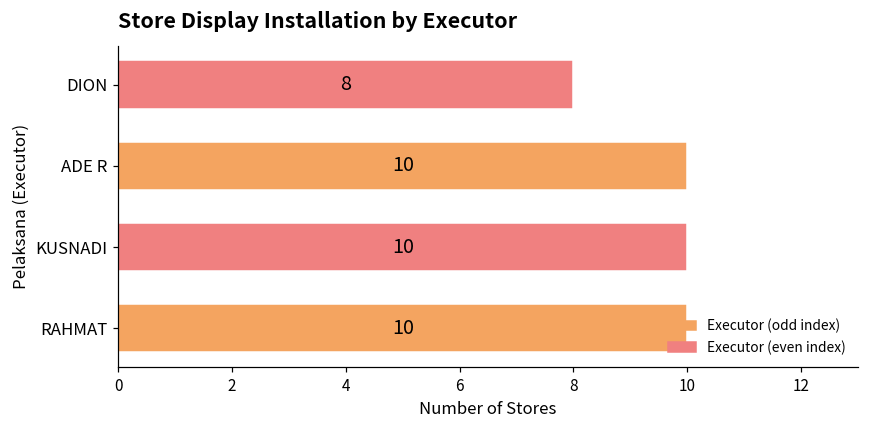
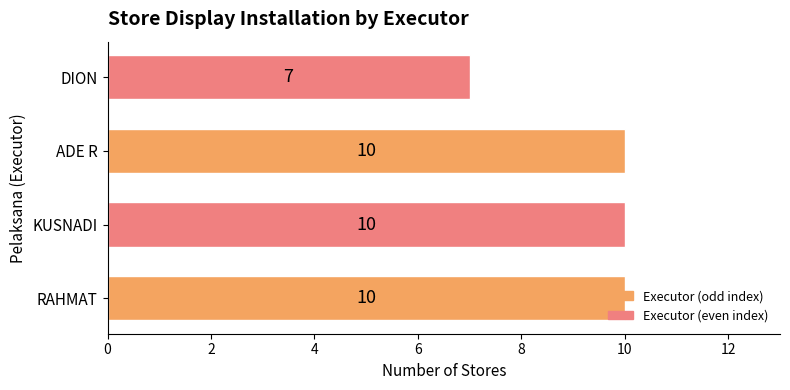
  {
-   "DION": 8,
+   "DION": 7,
    "ADE R": 10,
    "KUSNADI": 10,
    "RAHMAT": 10
  }
